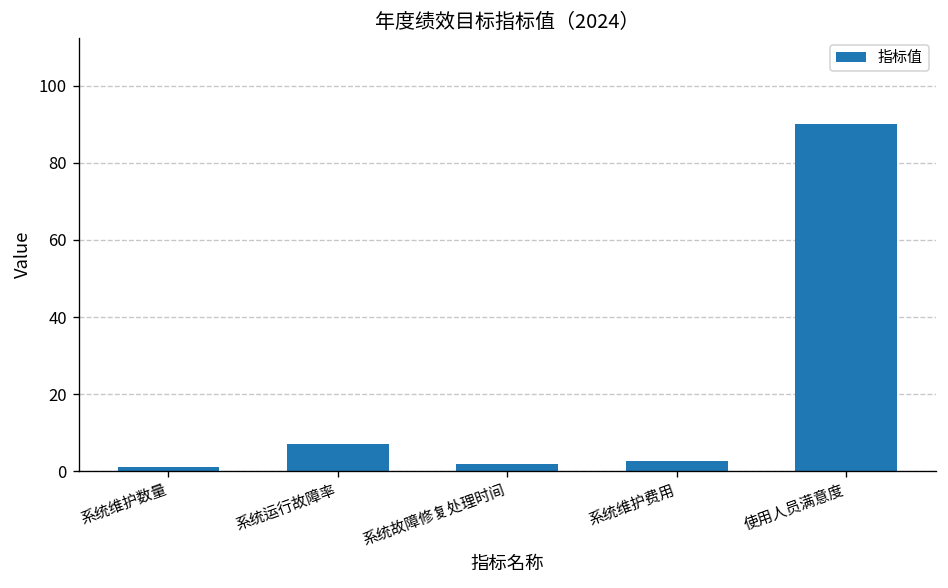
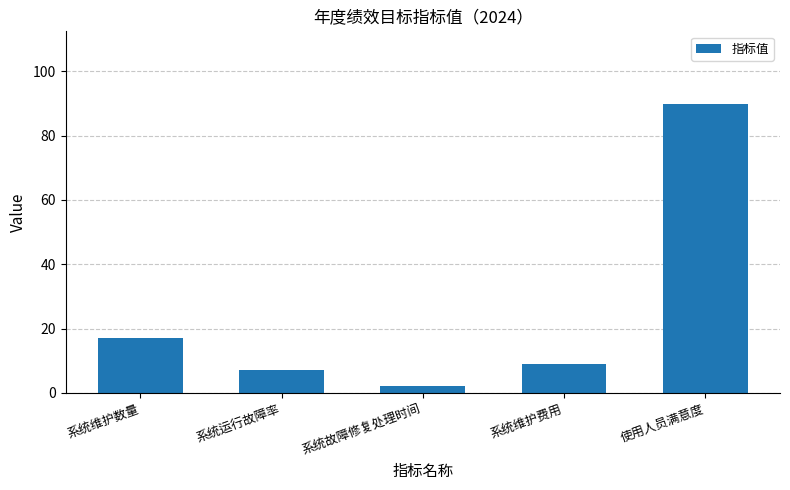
  {
-   "系统维护数量": 1,
+   "系统维护数量": 17,
    "系统运行故障率": 7,
    "系统故障修复处理时间": 2,
-   "系统维护费用": 3,
+   "系统维护费用": 9,
    "使用人员满意度": 90
  }
